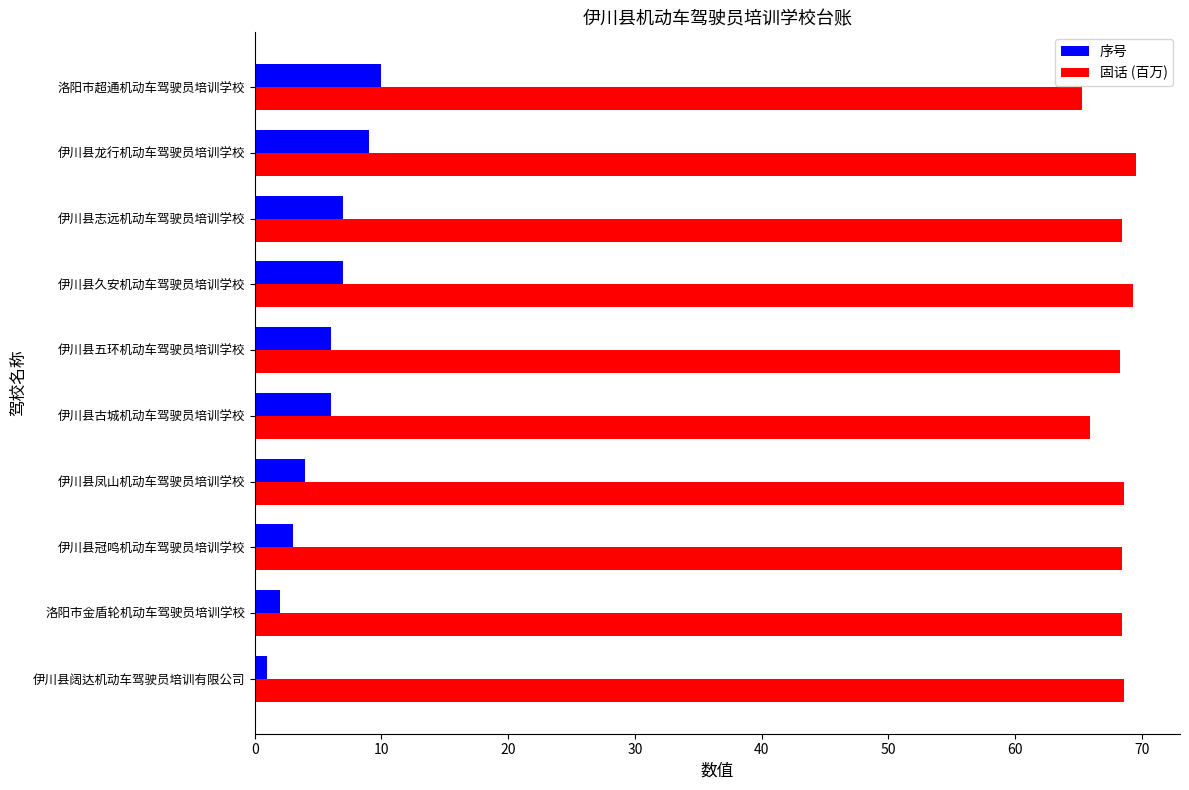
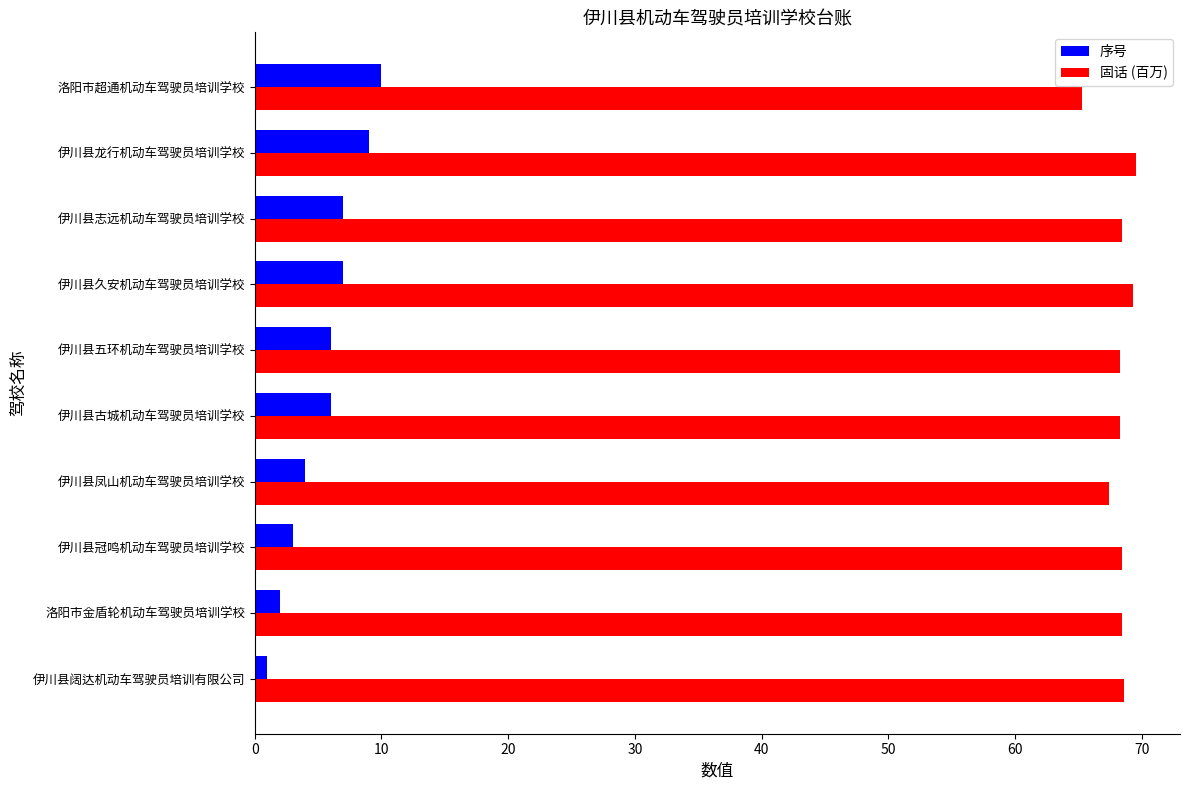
  {
    "序号": {
      "洛阳市超通机动车驾驶员培训学校": 10.0,
      "伊川县龙行机动车驾驶员培训学校": 9.0,
      "伊川县志远机动车驾驶员培训学校": 7.0,
      "伊川县久安机动车驾驶员培训学校": 7.0,
      "伊川县五环机动车驾驶员培训学校": 6.0,
      "伊川县古城机动车驾驶员培训学校": 6.0,
      "伊川县凤山机动车驾驶员培训学校": 4.0,
      "伊川县冠鸣机动车驾驶员培训学校": 3.0,
      "洛阳市金盾轮机动车驾驶员培训学校": 2.0,
      "伊川县阔达机动车驾驶员培训有限公司": 1.0
    },
    "固话 (百万)": {
      "洛阳市超通机动车驾驶员培训学校": 65.3,
      "伊川县龙行机动车驾驶员培训学校": 69.5,
      "伊川县志远机动车驾驶员培训学校": 68.4,
      "伊川县久安机动车驾驶员培训学校": 69.3,
      "伊川县五环机动车驾驶员培训学校": 68.3,
-     "伊川县古城机动车驾驶员培训学校": 65.9,
-     "伊川县凤山机动车驾驶员培训学校": 68.6,
+     "伊川县古城机动车驾驶员培训学校": 68.3,
+     "伊川县凤山机动车驾驶员培训学校": 67.4,
      "伊川县冠鸣机动车驾驶员培训学校": 68.5,
      "洛阳市金盾轮机动车驾驶员培训学校": 68.4,
      "伊川县阔达机动车驾驶员培训有限公司": 68.6
    }
  }
